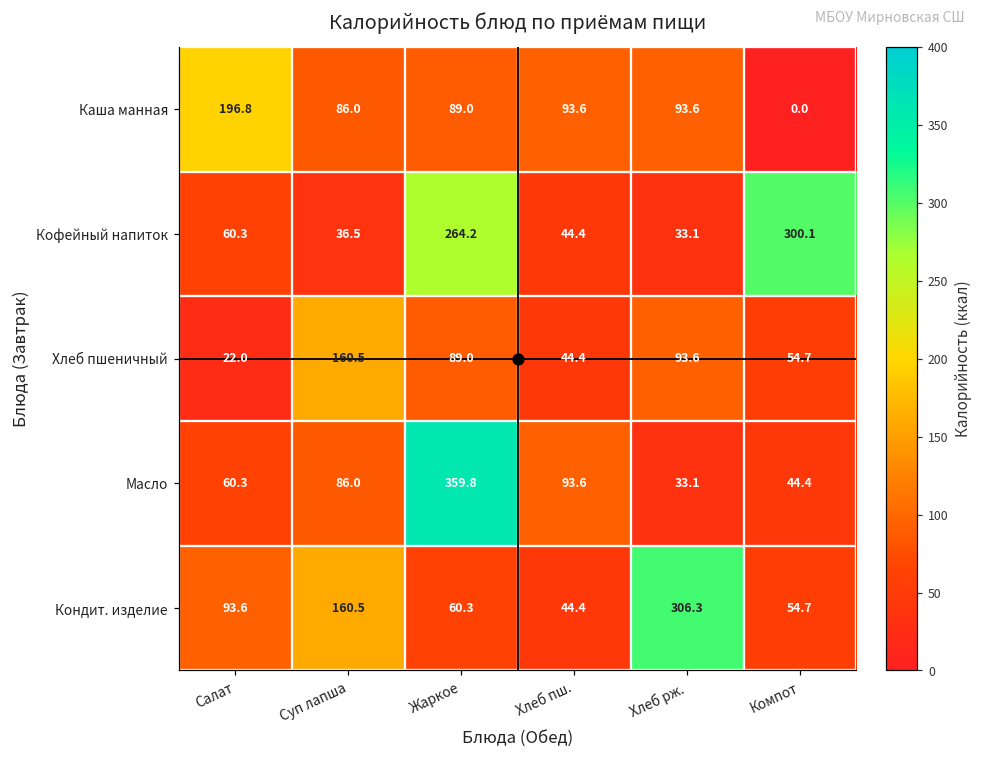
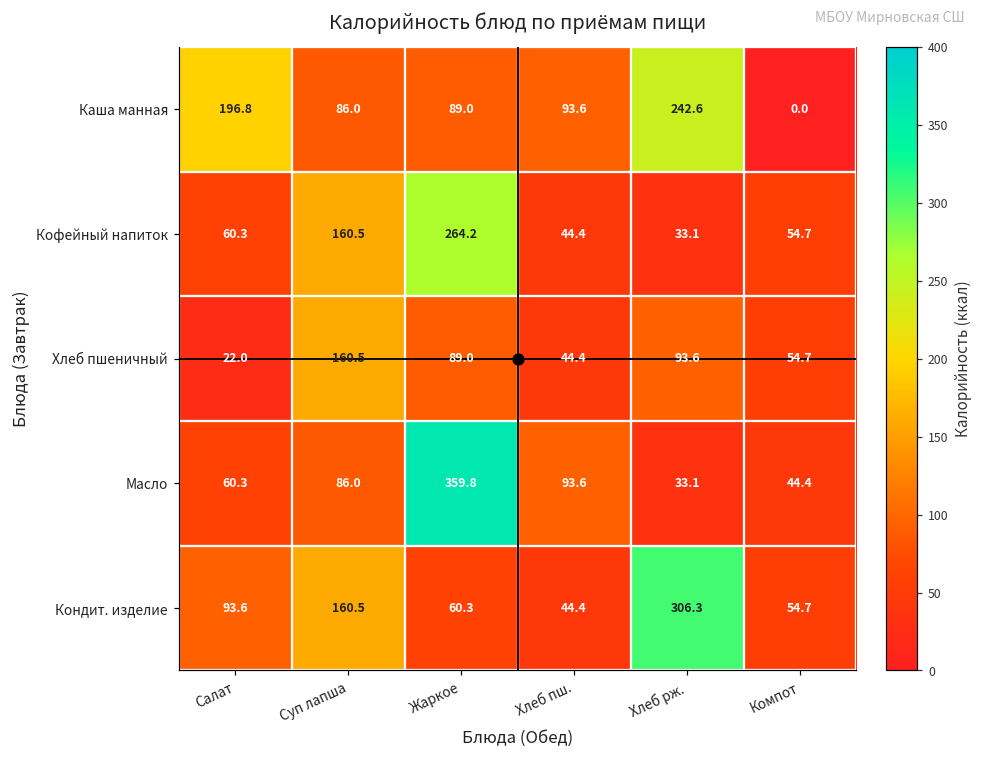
  {
    "Каша манная": {
      "Салат": 196.8,
      "Суп лапша": 86.0,
      "Жаркое": 89.0,
      "Хлеб пш.": 93.6,
-     "Хлеб рж.": 93.6,
+     "Хлеб рж.": 242.6,
      "Компот": 0.0
    },
    "Кофейный напиток": {
      "Салат": 60.3,
-     "Суп лапша": 36.5,
+     "Суп лапша": 160.5,
      "Жаркое": 264.2,
      "Хлеб пш.": 44.4,
      "Хлеб рж.": 33.1,
-     "Компот": 300.1
+     "Компот": 54.7
    },
    "Хлеб пшеничный": {
      "Салат": 22.0,
      "Суп лапша": 160.5,
      "Жаркое": 89.0,
      "Хлеб пш.": 44.4,
      "Хлеб рж.": 93.6,
      "Компот": 54.7
    },
    "Масло": {
      "Салат": 60.3,
      "Суп лапша": 86.0,
      "Жаркое": 359.8,
      "Хлеб пш.": 93.6,
      "Хлеб рж.": 33.1,
      "Компот": 44.4
    },
    "Кондит. изделие": {
      "Салат": 93.6,
      "Суп лапша": 160.5,
      "Жаркое": 60.3,
      "Хлеб пш.": 44.4,
      "Хлеб рж.": 306.3,
      "Компот": 54.7
    }
  }
